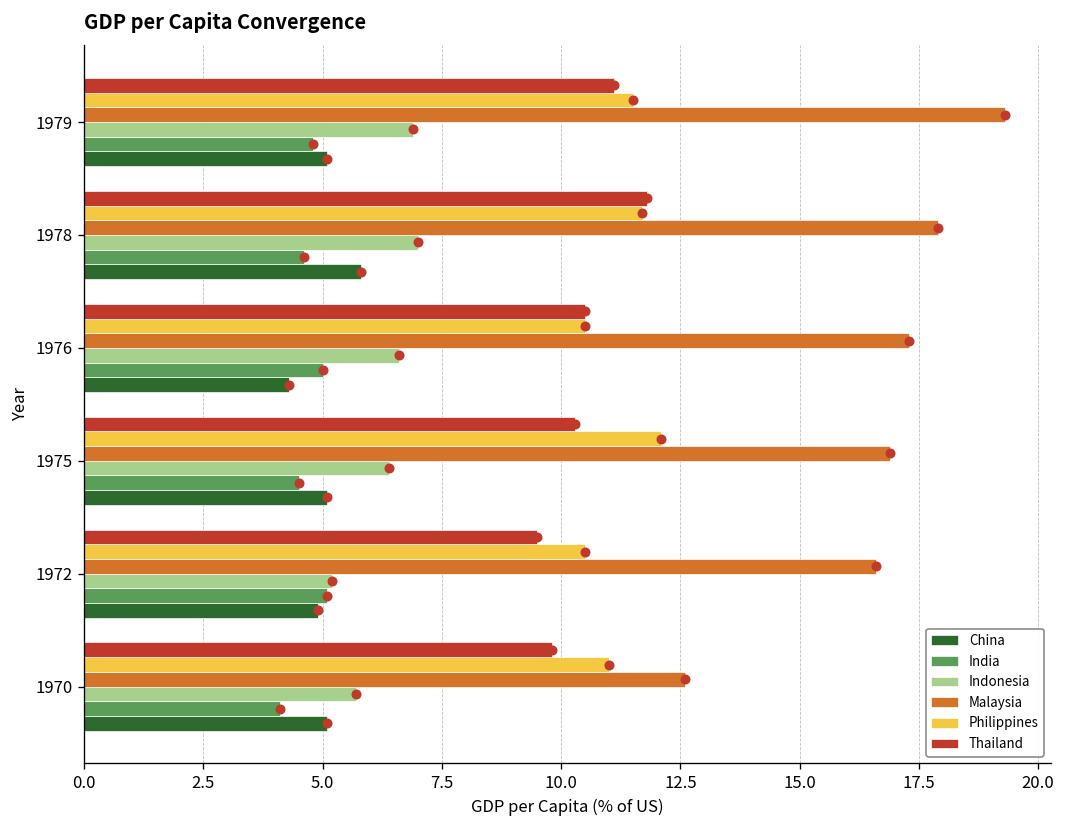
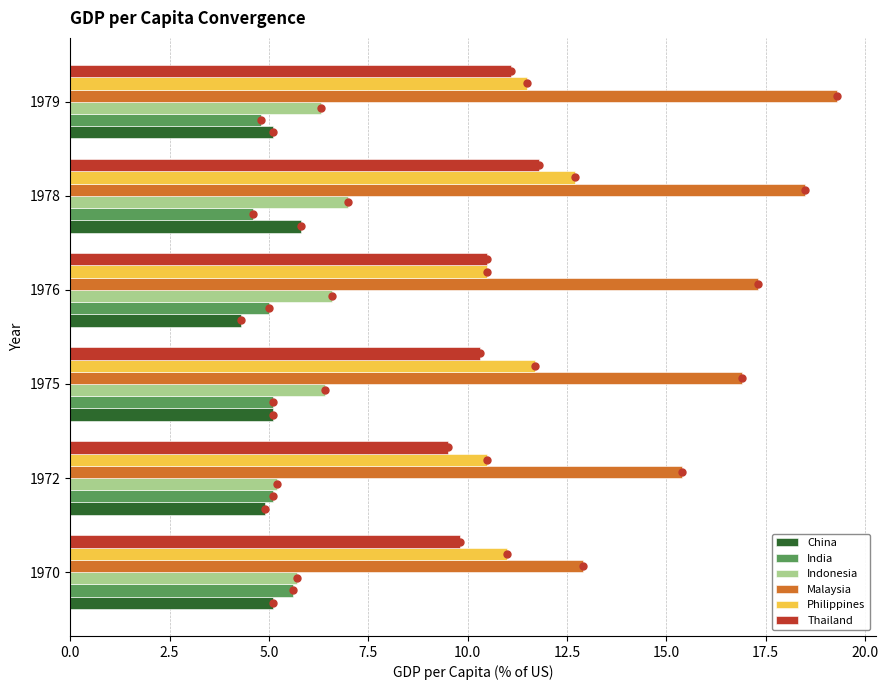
  {
    "China": {
      "1979": 5.1,
      "1978": 5.8,
      "1976": 4.3,
      "1975": 5.1,
      "1972": 4.9,
      "1970": 5.1
    },
    "India": {
      "1979": 4.8,
      "1978": 4.6,
      "1976": 5.0,
-     "1975": 4.5,
+     "1975": 5.1,
      "1972": 5.1,
-     "1970": 4.1
+     "1970": 5.6
    },
    "Indonesia": {
-     "1979": 6.9,
+     "1979": 6.3,
      "1978": 7.0,
      "1976": 6.6,
      "1975": 6.4,
      "1972": 5.2,
      "1970": 5.7
    },
    "Malaysia": {
      "1979": 19.3,
-     "1978": 17.9,
+     "1978": 18.5,
      "1976": 17.3,
      "1975": 16.9,
-     "1972": 16.6,
-     "1970": 12.6
+     "1972": 15.4,
+     "1970": 12.9
    },
    "Philippines": {
      "1979": 11.5,
-     "1978": 11.7,
+     "1978": 12.7,
      "1976": 10.5,
-     "1975": 12.1,
+     "1975": 11.7,
      "1972": 10.5,
      "1970": 11.0
    }
  }
